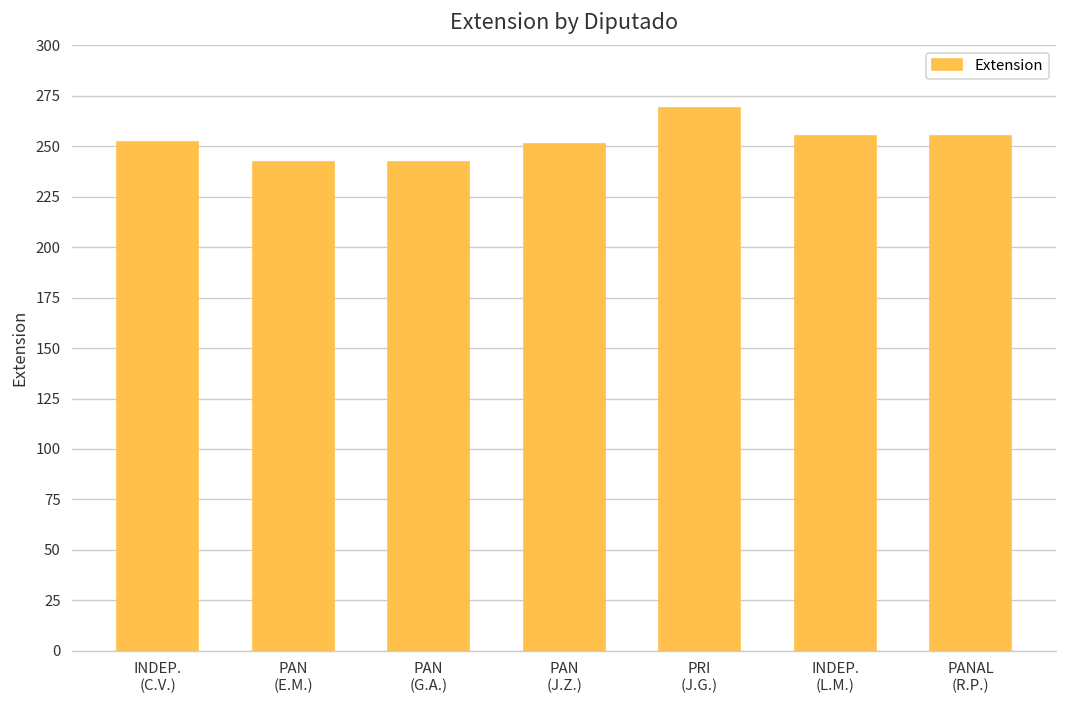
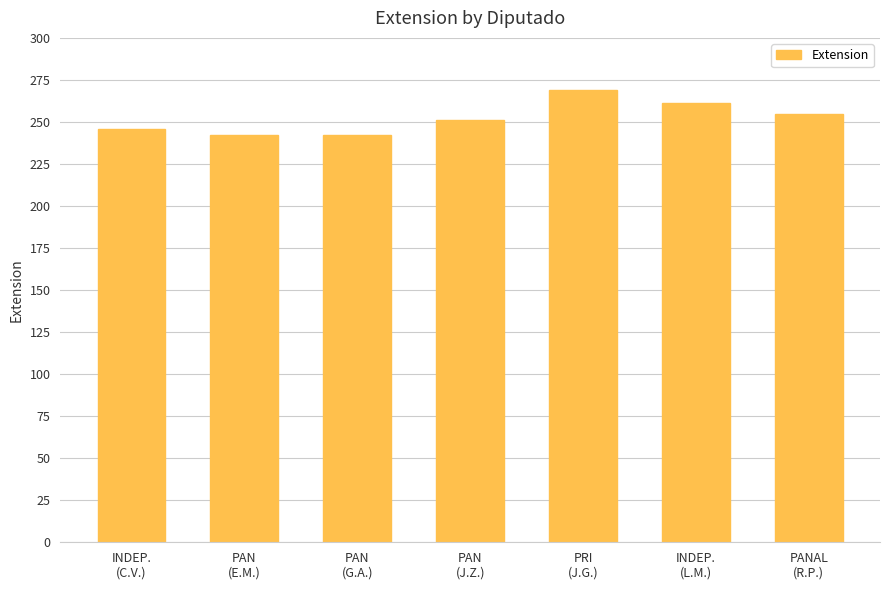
  {
-   "INDEP. (C.V.)": 252,
+   "INDEP. (C.V.)": 246,
    "PAN (E.M.)": 242,
    "PAN (G.A.)": 242,
    "PAN (J.Z.)": 251,
    "PRI (J.G.)": 269,
-   "INDEP. (L.M.)": 255,
+   "INDEP. (L.M.)": 261,
    "PANAL (R.P.)": 255
  }
